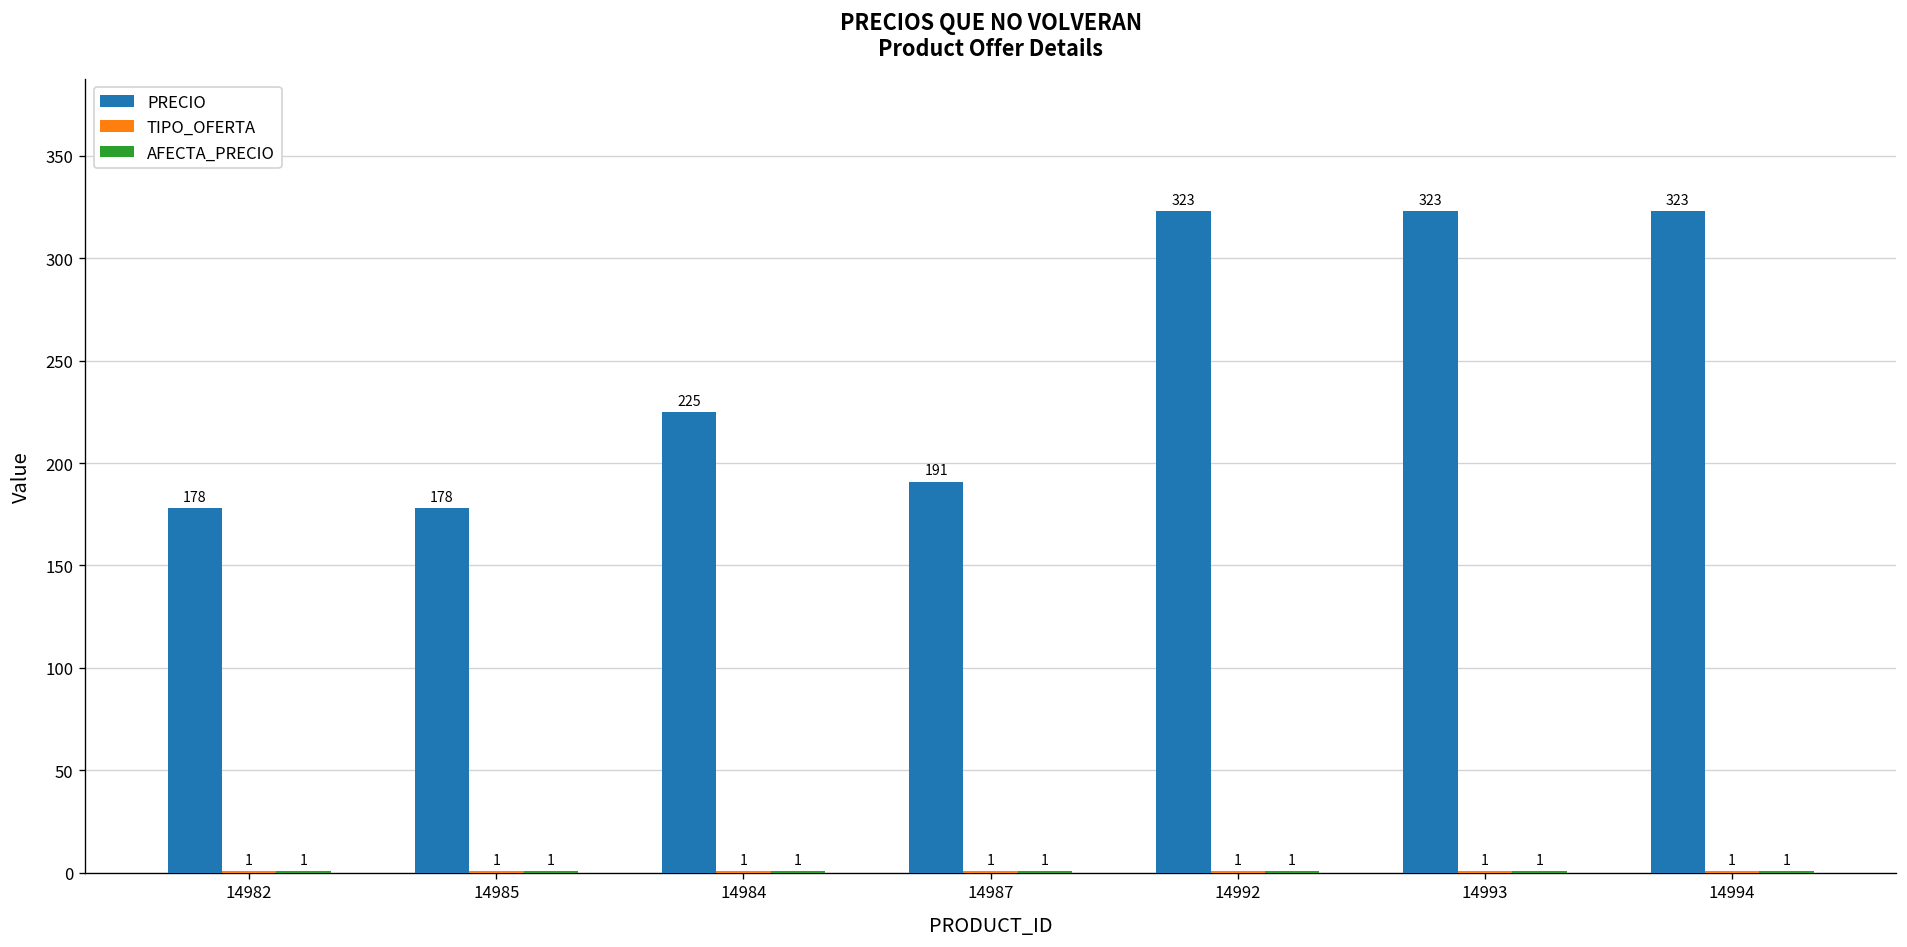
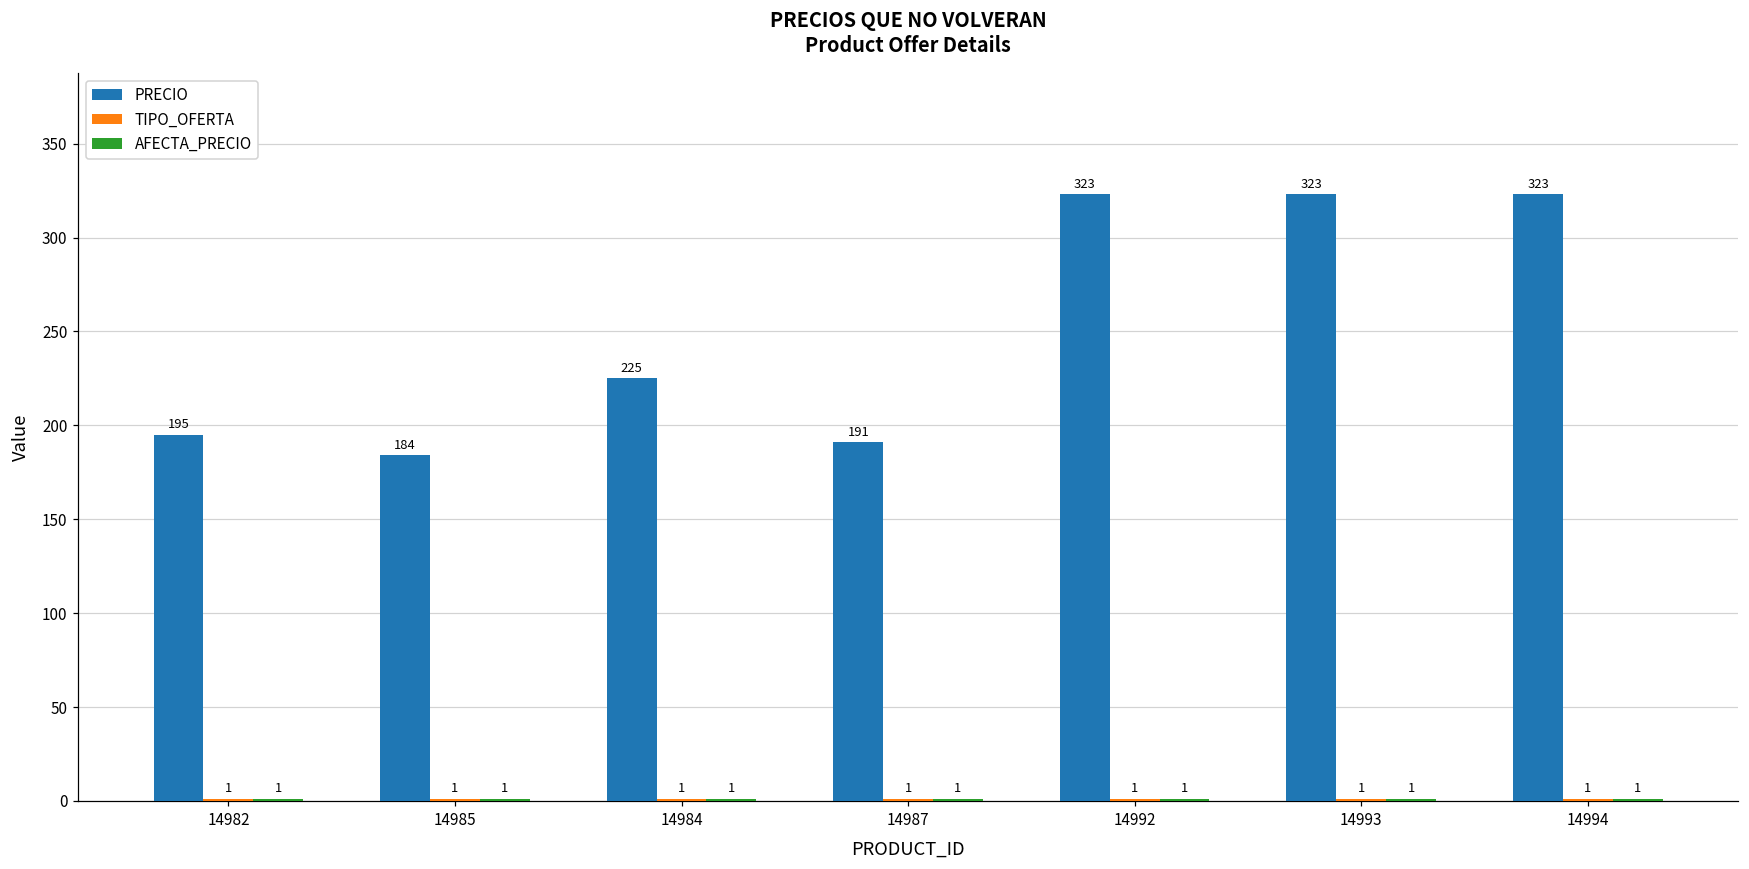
  {
    "PRECIO": {
-     "14982": 178,
-     "14985": 178,
+     "14982": 195,
+     "14985": 184,
      "14984": 225,
      "14987": 191,
      "14992": 323,
      "14993": 323,
      "14994": 323
    },
    "TIPO_OFERTA": {
      "14982": 1,
      "14985": 1,
      "14984": 1,
      "14987": 1,
      "14992": 1,
      "14993": 1,
      "14994": 1
    },
    "AFECTA_PRECIO": {
      "14982": 1,
      "14985": 1,
      "14984": 1,
      "14987": 1,
      "14992": 1,
      "14993": 1,
      "14994": 1
    }
  }
